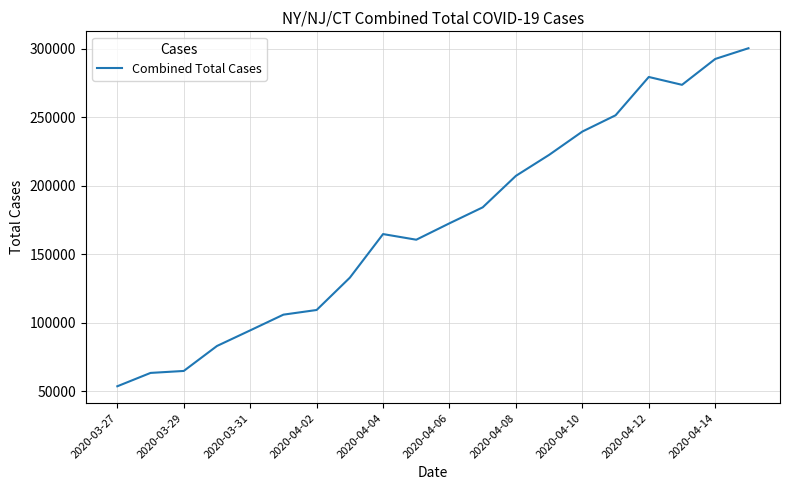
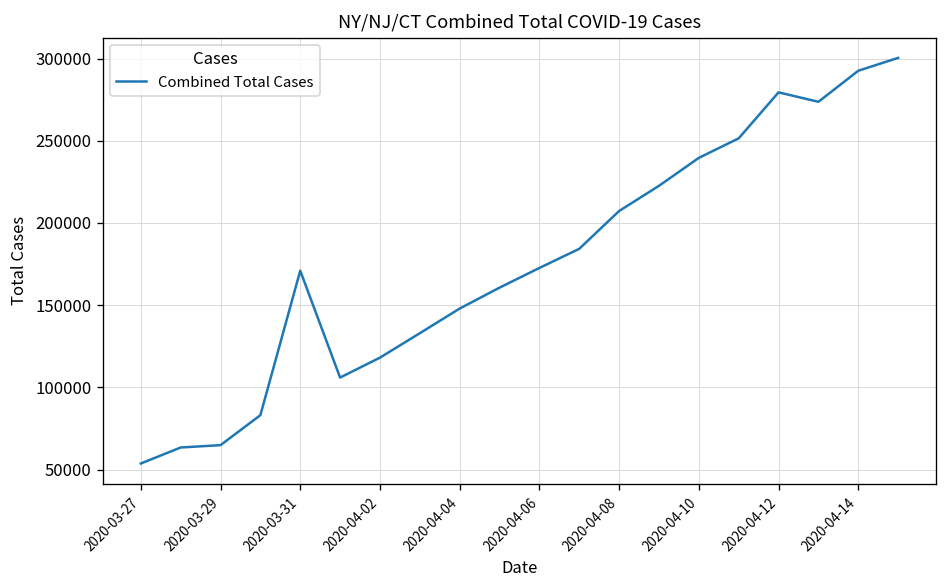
  {
    "2020-03-27": 54000,
    "2020-03-29": 65000,
-   "2020-03-31": 94000,
-   "2020-04-02": 109000,
-   "2020-04-04": 165000,
+   "2020-03-31": 171000,
+   "2020-04-02": 118000,
+   "2020-04-04": 148000,
    "2020-04-06": 173000,
    "2020-04-08": 207000,
    "2020-04-10": 240000,
    "2020-04-12": 279000,
    "2020-04-14": 293000
  }
